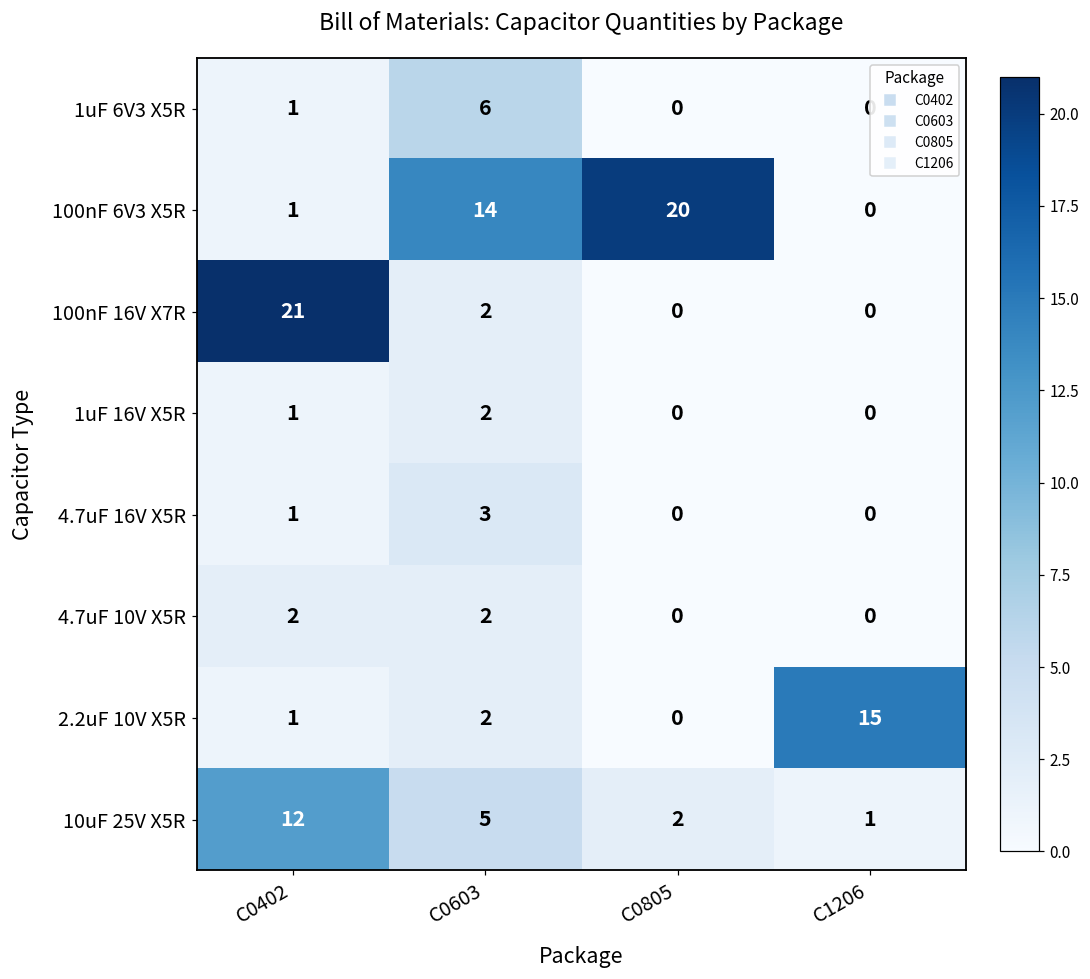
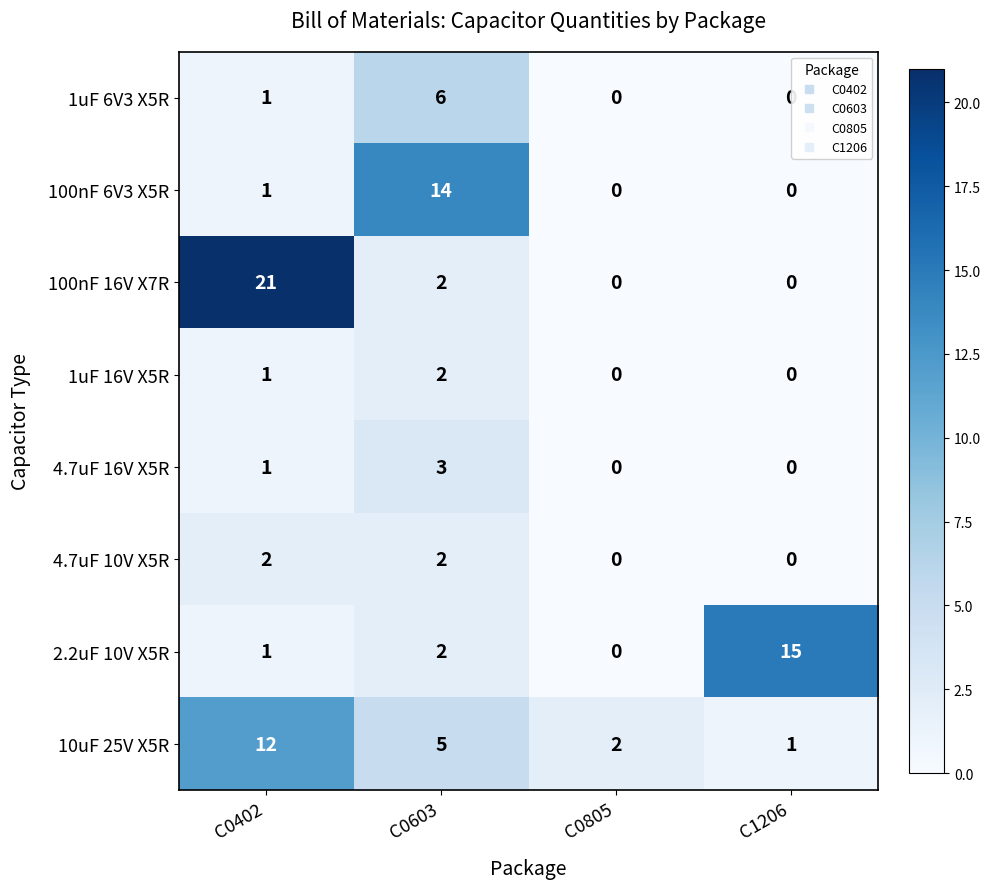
  {
    "1uF 6V3 X5R": {
      "C0402": 1,
      "C0603": 6,
      "C0805": 0
    },
    "100nF 6V3 X5R": {
      "C0402": 1,
      "C0603": 14,
-     "C0805": 20,
+     "C0805": 0,
      "C1206": 0
    },
    "100nF 16V X7R": {
      "C0402": 21,
      "C0603": 2,
      "C0805": 0,
      "C1206": 0
    },
    "1uF 16V X5R": {
      "C0402": 1,
      "C0603": 2,
      "C0805": 0,
      "C1206": 0
    },
    "4.7uF 16V X5R": {
      "C0402": 1,
      "C0603": 3,
      "C0805": 0,
      "C1206": 0
    },
    "4.7uF 10V X5R": {
      "C0402": 2,
      "C0603": 2,
      "C0805": 0,
      "C1206": 0
    },
    "2.2uF 10V X5R": {
      "C0402": 1,
      "C0603": 2,
      "C0805": 0,
      "C1206": 15
    },
    "10uF 25V X5R": {
      "C0402": 12,
      "C0603": 5,
      "C0805": 2,
      "C1206": 1
    }
  }
